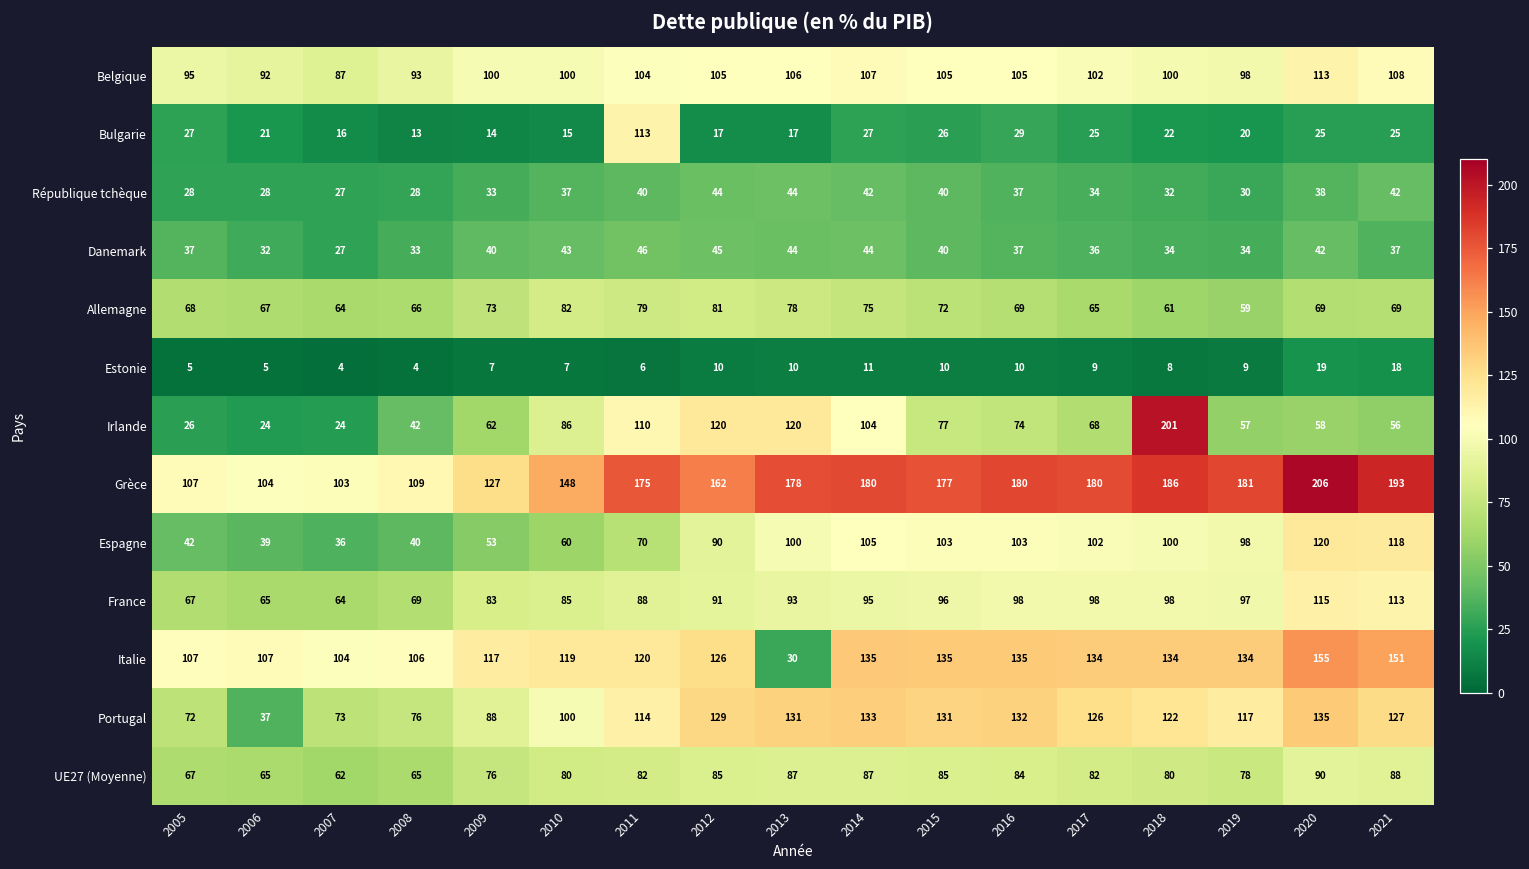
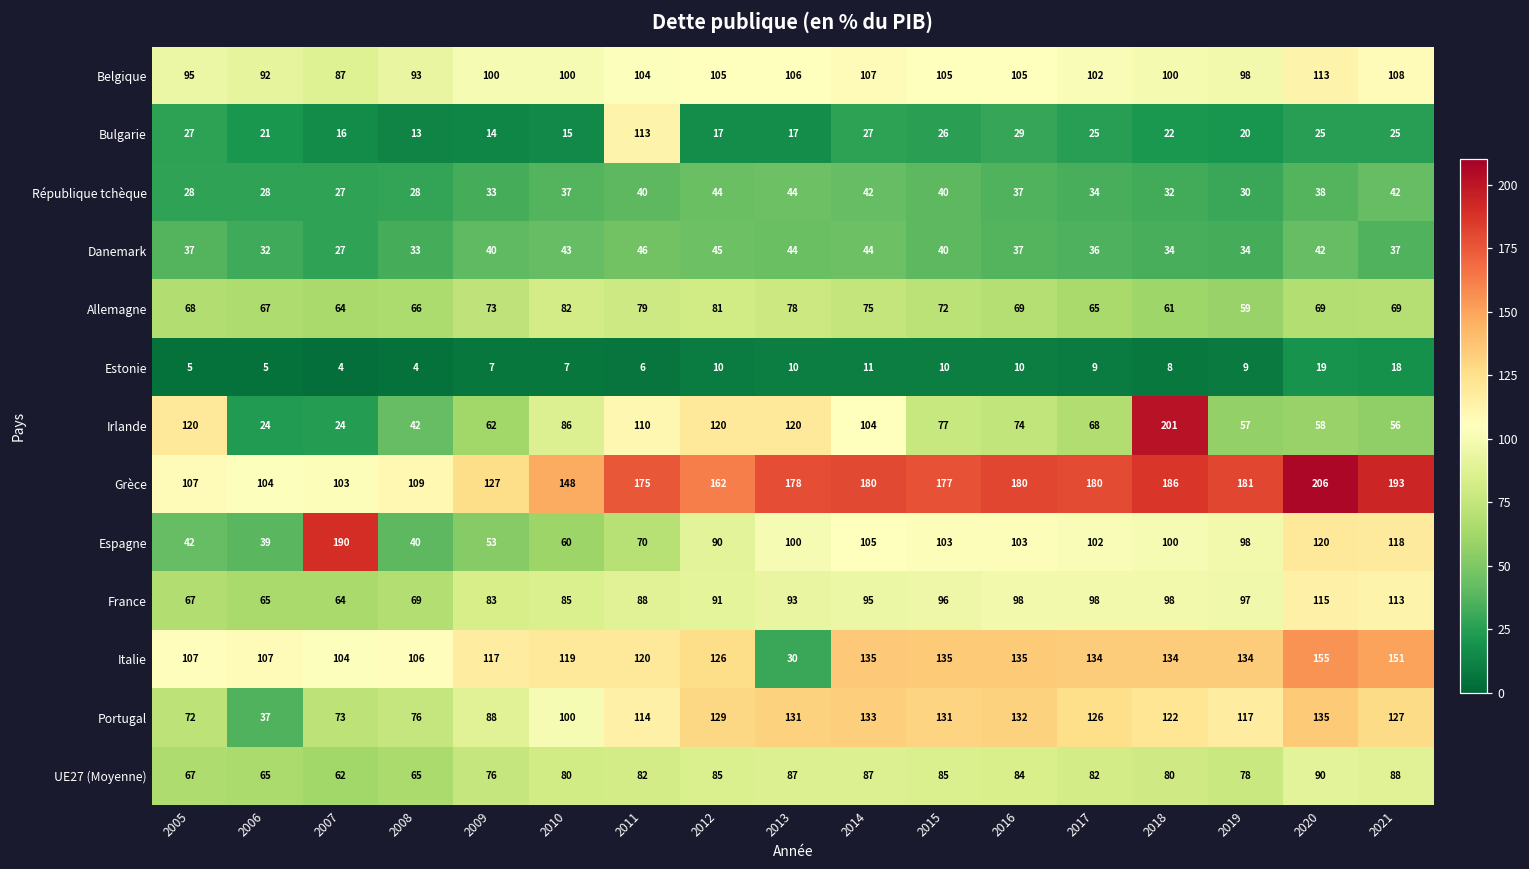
  {
    "Irlande": {
-     "2005": 26,
+     "2005": 120,
      "2006": 24,
      "2007": 24,
      "2008": 42,
      "2009": 62,
      "2010": 86,
      "2011": 110,
      "2012": 120,
      "2013": 120,
      "2014": 104,
      "2015": 77,
      "2016": 74,
      "2017": 68,
      "2018": 201,
      "2019": 57,
      "2020": 58,
      "2021": 56
    },
    "Espagne": {
      "2005": 42,
      "2006": 39,
-     "2007": 36,
+     "2007": 190,
      "2008": 40,
      "2009": 53,
      "2010": 60,
      "2011": 70,
      "2012": 90,
      "2013": 100,
      "2014": 105,
      "2015": 103,
      "2016": 103,
      "2017": 102,
      "2018": 100,
      "2019": 98,
      "2020": 120,
      "2021": 118
    }
  }
